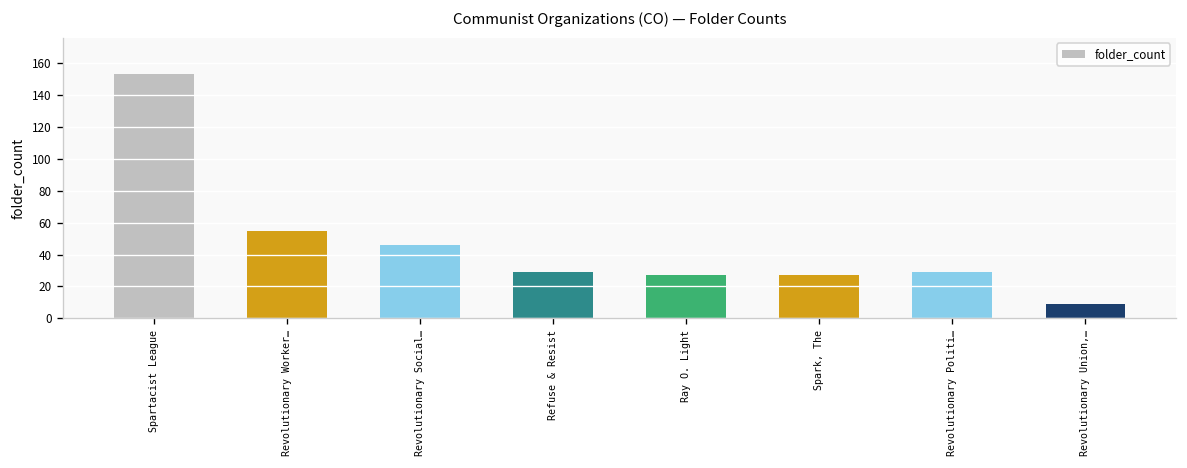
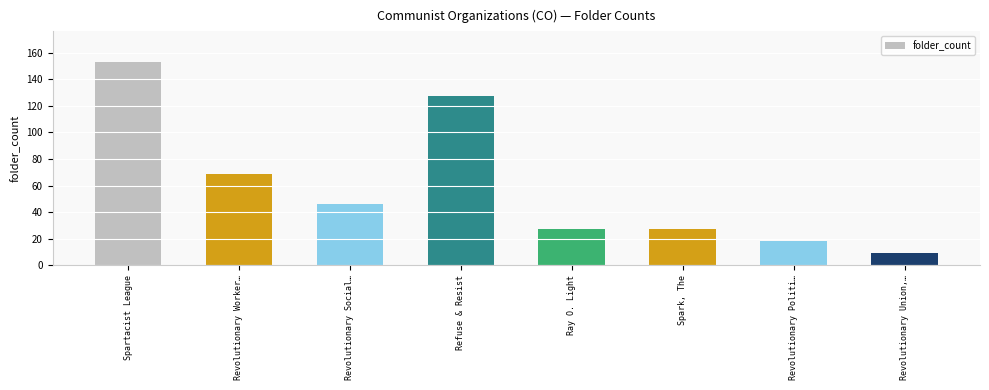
  {
    "Spartacist League": 153,
-   "Revolutionary Worker…": 55,
+   "Revolutionary Worker…": 69,
    "Revolutionary Social…": 46,
-   "Refuse & Resist": 29,
+   "Refuse & Resist": 127,
    "Ray O. Light": 27,
    "Spark, The": 27,
-   "Revolutionary Politi…": 29,
+   "Revolutionary Politi…": 18,
    "Revolutionary Union,…": 9
  }
